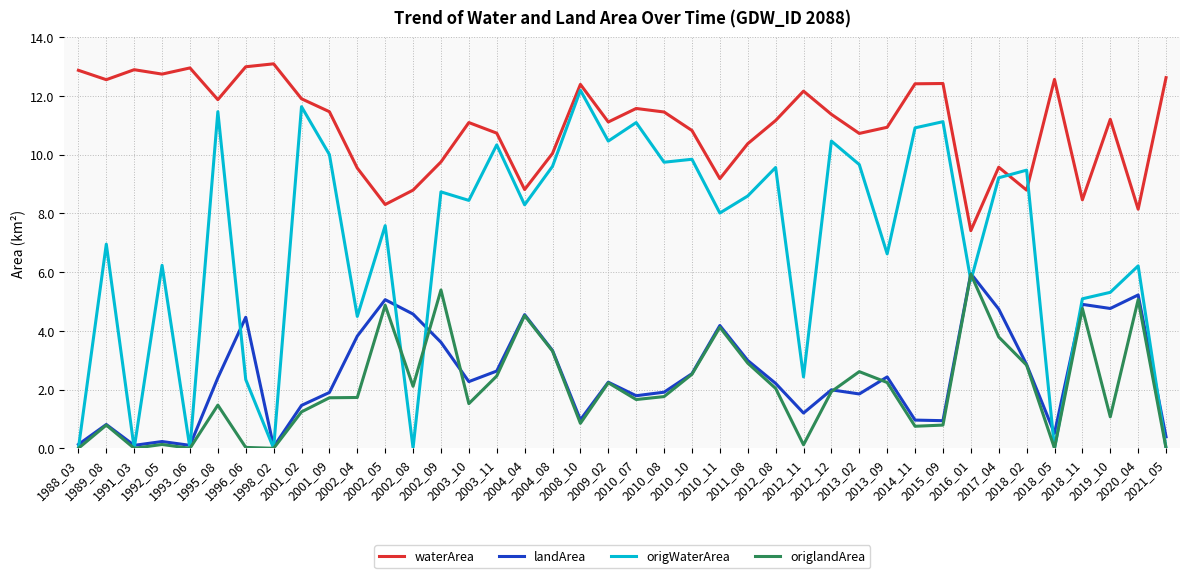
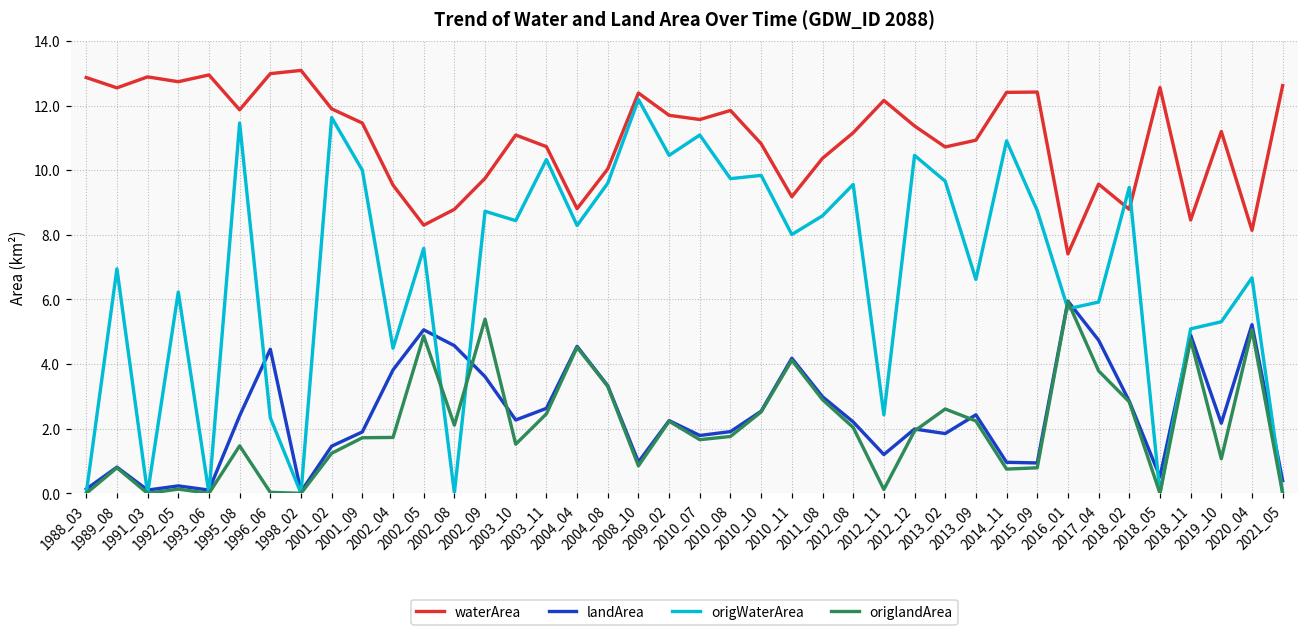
  {
    "waterArea": {
      "1988_03": 12.9,
      "1989_08": 12.6,
      "1991_03": 12.9,
      "1992_05": 12.7,
      "1993_06": 13.0,
      "1995_08": 11.9,
      "1996_06": 13.0,
      "1998_02": 13.1,
      "2001_02": 11.9,
      "2001_09": 11.5,
      "2002_04": 9.5,
      "2002_05": 8.3,
      "2002_08": 8.8,
      "2002_09": 9.8,
      "2003_10": 11.1,
      "2003_11": 10.7,
      "2004_04": 8.8,
      "2004_08": 10.0,
      "2008_10": 12.4,
-     "2009_02": 11.1,
+     "2009_02": 11.7,
      "2010_07": 11.6,
-     "2010_08": 11.5,
+     "2010_08": 11.9,
      "2010_10": 10.8,
      "2010_11": 9.2,
      "2011_08": 10.4,
      "2012_08": 11.2,
      "2012_11": 12.2,
      "2012_12": 11.4,
      "2013_02": 10.7,
      "2013_09": 10.9,
      "2014_11": 12.4,
      "2015_09": 12.4,
      "2016_01": 7.4,
      "2017_04": 9.6,
      "2018_02": 8.8,
      "2018_05": 12.6,
      "2018_11": 8.5,
      "2019_10": 11.2,
      "2020_04": 8.1,
      "2021_05": 12.6
    },
    "landArea": {
      "1988_03": 0.1,
      "1991_03": 0.1,
      "1992_05": 0.2,
      "1993_06": 0.1,
      "1995_08": 2.4,
      "1996_06": 4.5,
      "2001_02": 1.5,
      "2001_09": 1.9,
      "2002_04": 3.8,
      "2002_05": 5.1,
      "2002_08": 4.6,
      "2002_09": 3.6,
      "2003_10": 2.3,
      "2003_11": 2.6,
      "2008_10": 1.0,
      "2010_07": 1.8,
      "2010_08": 1.9,
      "2011_08": 3.0,
      "2012_08": 2.2,
      "2012_11": 1.2,
      "2013_02": 1.9,
      "2013_09": 2.4,
      "2014_11": 1.0,
      "2015_09": 0.9,
      "2017_04": 4.7,
      "2018_05": 0.5,
      "2018_11": 4.9,
-     "2019_10": 4.8,
+     "2019_10": 2.2,
      "2020_04": 5.2,
      "2021_05": 0.4
    },
    "origWaterArea": {
      "1989_08": 7.0,
      "1992_05": 6.2,
      "1995_08": 11.5,
      "1996_06": 2.3,
      "2001_02": 11.6,
      "2001_09": 10.0,
      "2002_04": 4.5,
      "2002_05": 7.6,
      "2002_08": 0.0,
      "2002_09": 8.7,
      "2003_10": 8.4,
      "2003_11": 10.3,
      "2004_04": 8.3,
      "2004_08": 9.6,
      "2008_10": 12.2,
      "2009_02": 10.5,
      "2010_07": 11.1,
      "2010_08": 9.7,
      "2010_10": 9.8,
      "2010_11": 8.0,
      "2011_08": 8.6,
      "2012_08": 9.6,
      "2012_11": 2.4,
      "2012_12": 10.5,
      "2013_02": 9.7,
      "2013_09": 6.6,
      "2014_11": 10.9,
-     "2015_09": 11.1,
+     "2015_09": 8.8,
      "2016_01": 5.7,
-     "2017_04": 9.2,
+     "2017_04": 5.9,
      "2018_02": 9.5,
      "2018_11": 5.1,
      "2019_10": 5.3,
-     "2020_04": 6.2
+     "2020_04": 6.7
    },
    "origlandArea": {
      "1992_05": 0.1,
      "1995_08": 1.5,
      "1996_06": 0.0,
      "2001_02": 1.2,
      "2001_09": 1.7,
      "2002_04": 1.7,
      "2002_05": 4.9,
      "2002_08": 2.1,
      "2002_09": 5.4,
      "2003_10": 1.5,
      "2003_11": 2.5,
      "2008_10": 0.9,
      "2010_07": 1.7,
      "2010_08": 1.8,
      "2011_08": 2.9,
      "2012_08": 2.0,
      "2012_11": 0.1,
      "2013_02": 2.6,
      "2013_09": 2.2,
      "2014_11": 0.8,
      "2015_09": 0.8,
      "2017_04": 3.8,
      "2018_11": 4.8,
      "2019_10": 1.1,
      "2020_04": 5.1
    }
  }
